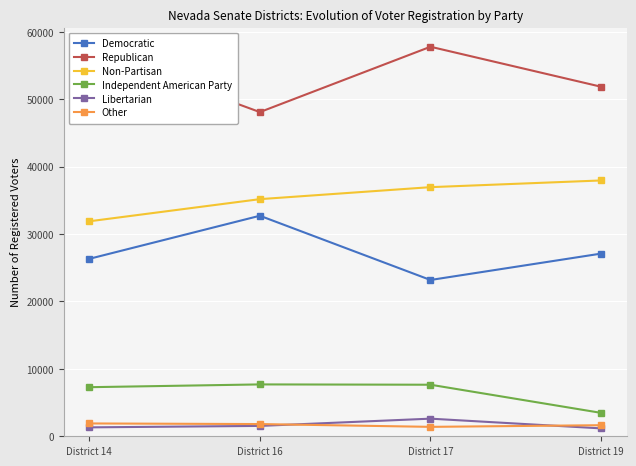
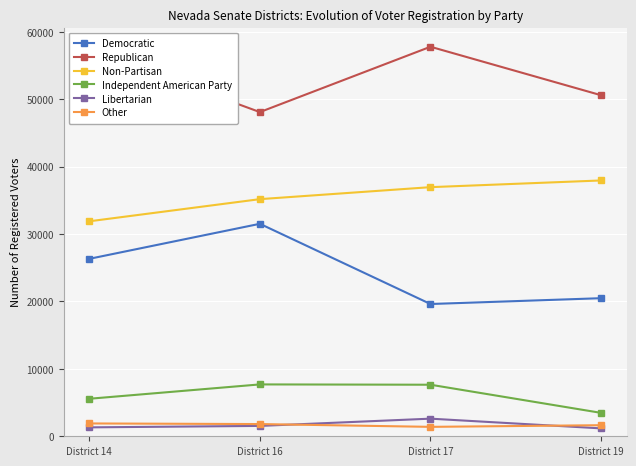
  {
    "Democratic": {
      "District 14": 26000,
-     "District 16": 33000,
-     "District 17": 23000,
-     "District 19": 27000
+     "District 16": 32000,
+     "District 17": 20000,
+     "District 19": 20000
    },
    "Republican": {
      "District 16": 48000,
      "District 17": 58000,
-     "District 19": 52000
+     "District 19": 51000
    },
    "Independent American Party": {
-     "District 14": 7000,
+     "District 14": 6000,
      "District 16": 8000,
      "District 17": 8000,
      "District 19": 3000
    },
    "Libertarian": {
      "District 14": 1000,
      "District 17": 3000,
      "District 19": 1000
    }
  }
